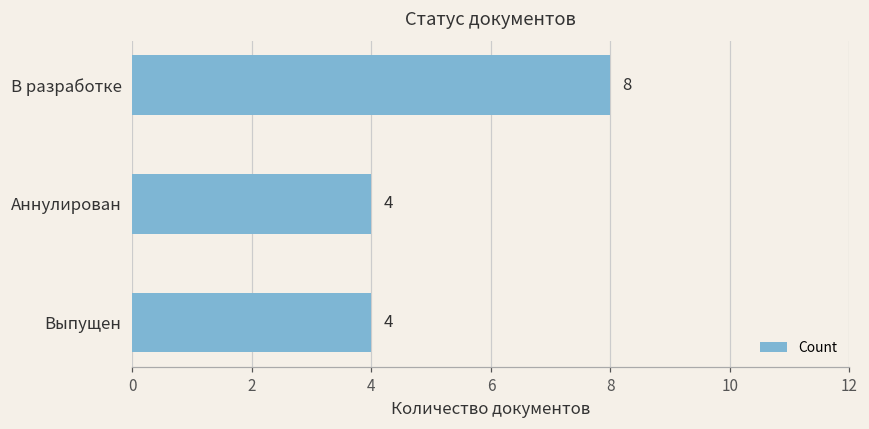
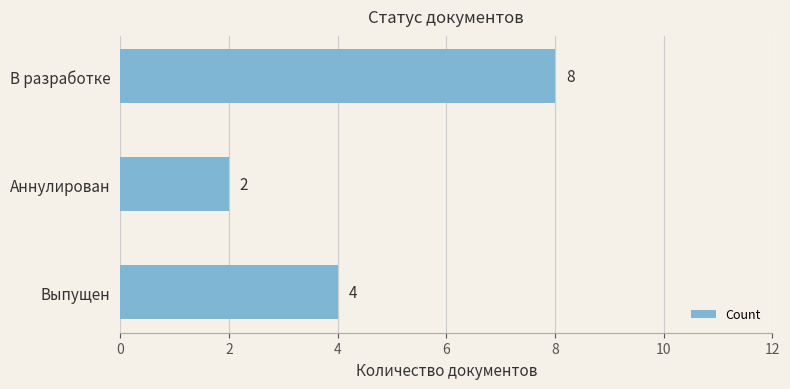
  {
    "В разработке": 8,
-   "Аннулирован": 4,
+   "Аннулирован": 2,
    "Выпущен": 4
  }
